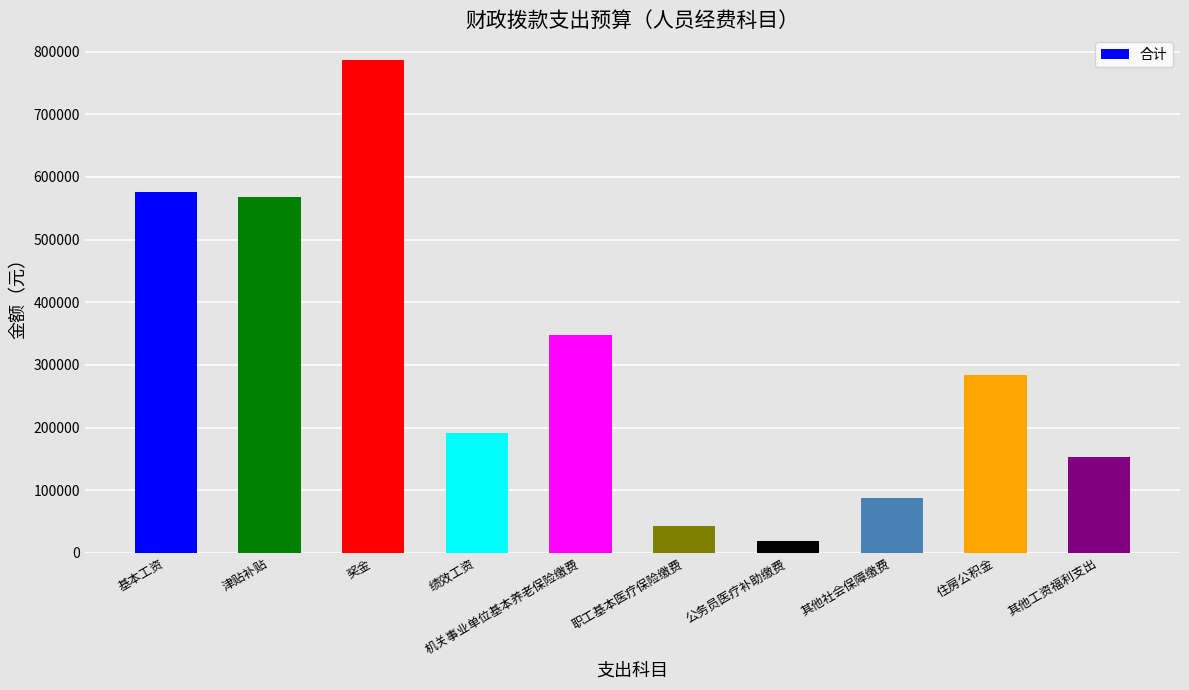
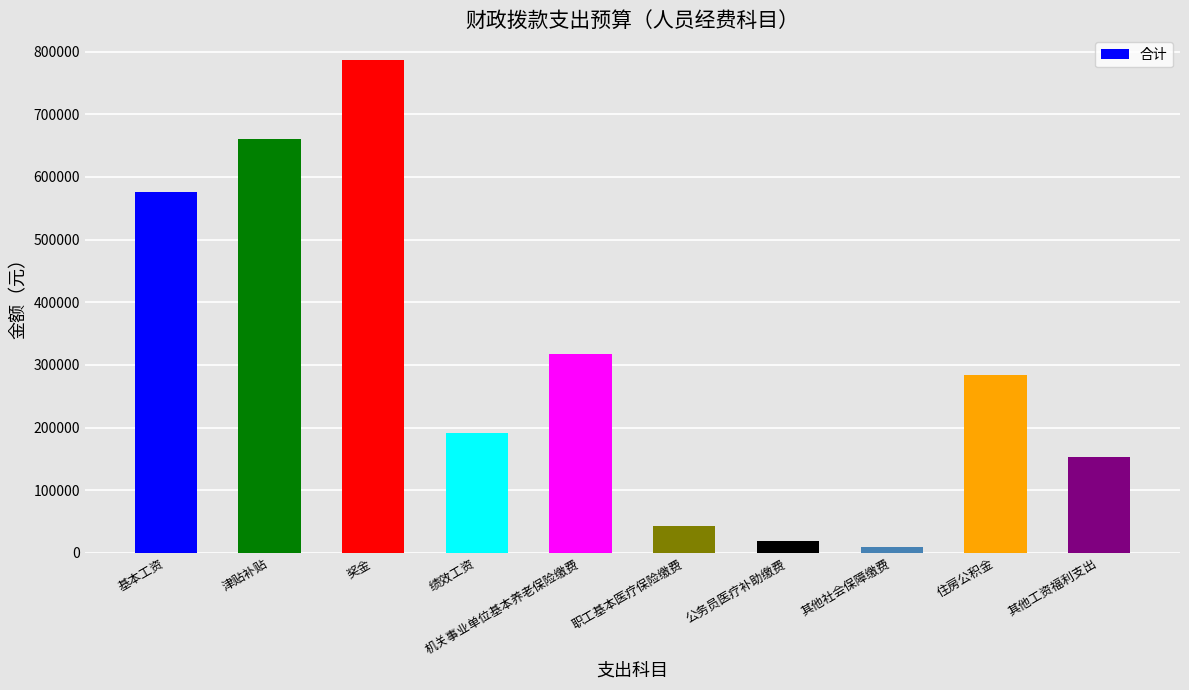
  {
    "基本工资": 580000,
-   "津贴补贴": 570000,
+   "津贴补贴": 660000,
    "奖金": 790000,
    "绩效工资": 190000,
-   "机关事业单位基本养老保险缴费": 350000,
+   "机关事业单位基本养老保险缴费": 320000,
    "职工基本医疗保险缴费": 40000,
    "公务员医疗补助缴费": 20000,
-   "其他社会保障缴费": 90000,
+   "其他社会保障缴费": 10000,
    "住房公积金": 280000,
    "其他工资福利支出": 150000
  }
